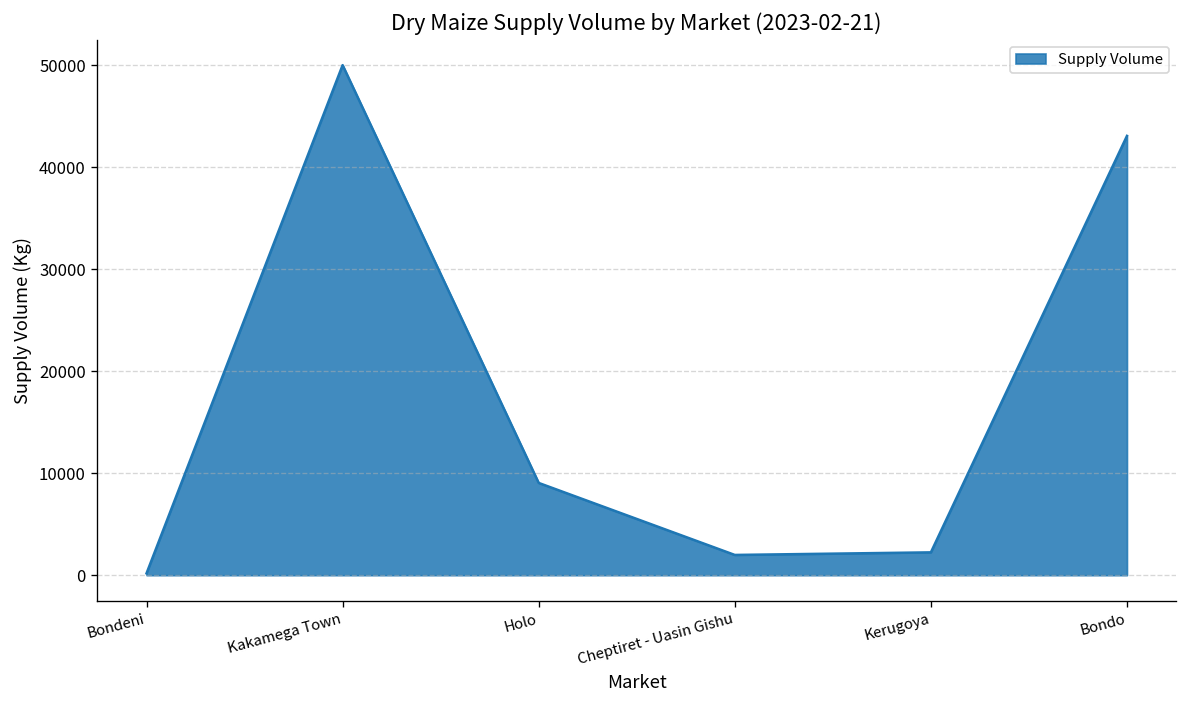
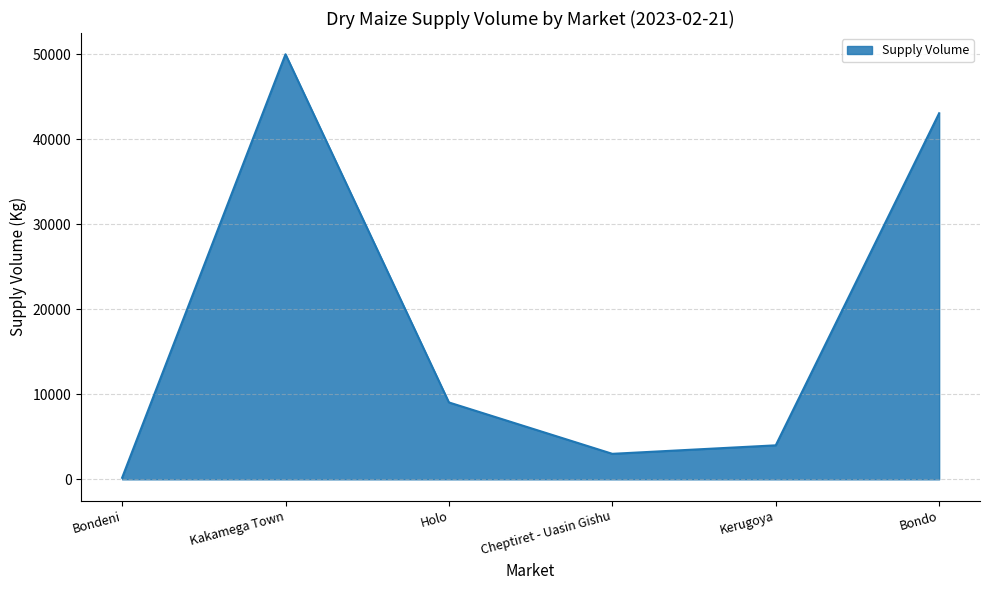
  {
    "Bondeni": 0,
    "Kakamega Town": 50000,
    "Holo": 9000,
-   "Cheptiret - Uasin Gishu": 2000,
-   "Kerugoya": 2000,
+   "Cheptiret - Uasin Gishu": 3000,
+   "Kerugoya": 4000,
    "Bondo": 43000
  }
